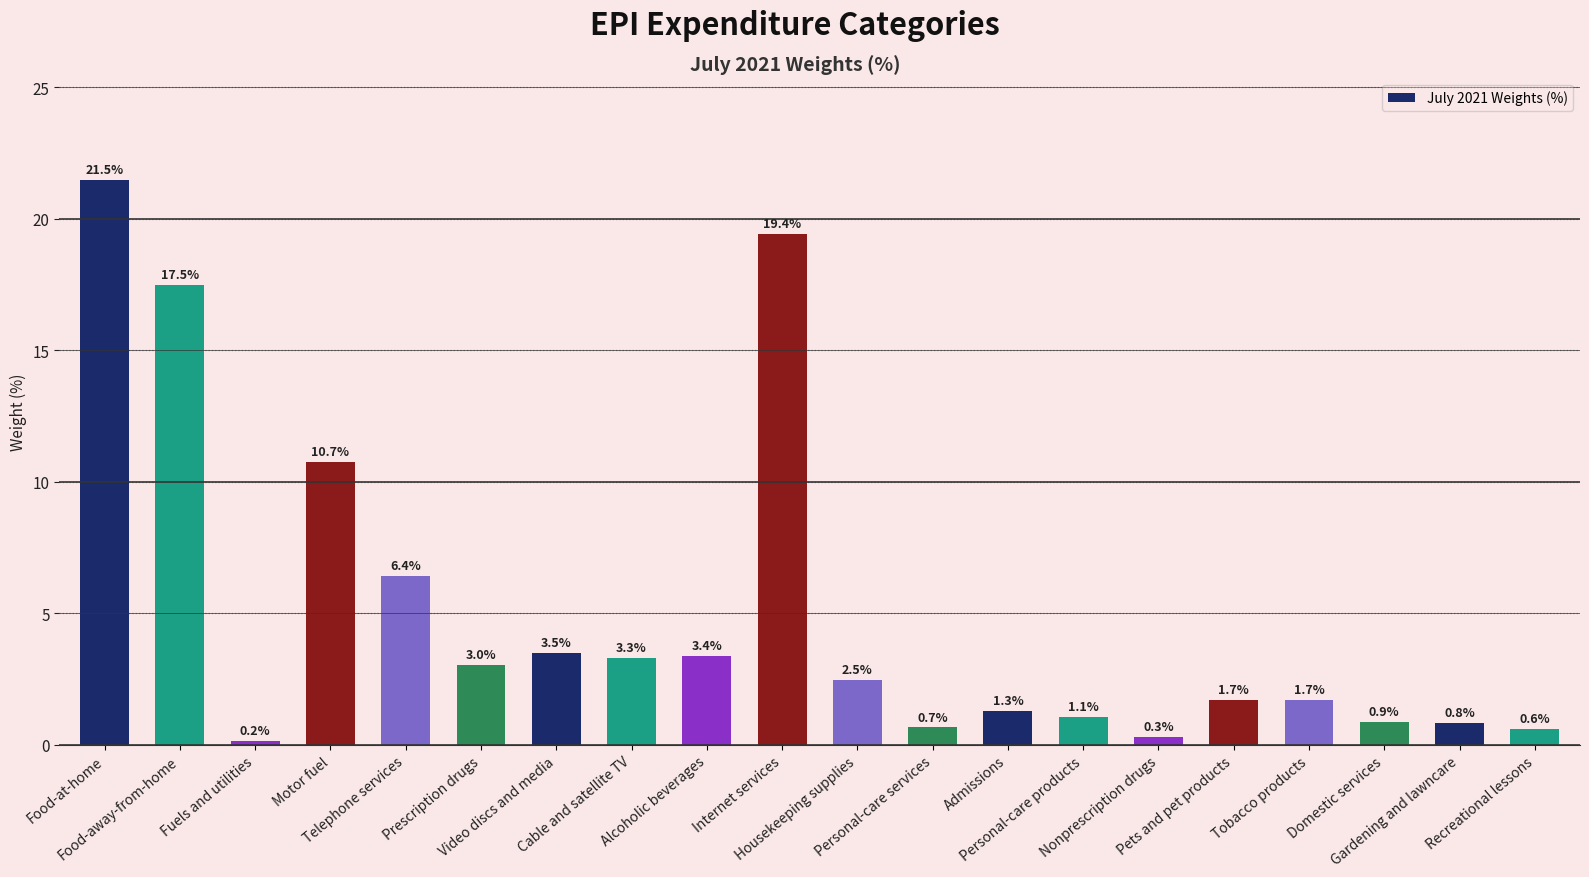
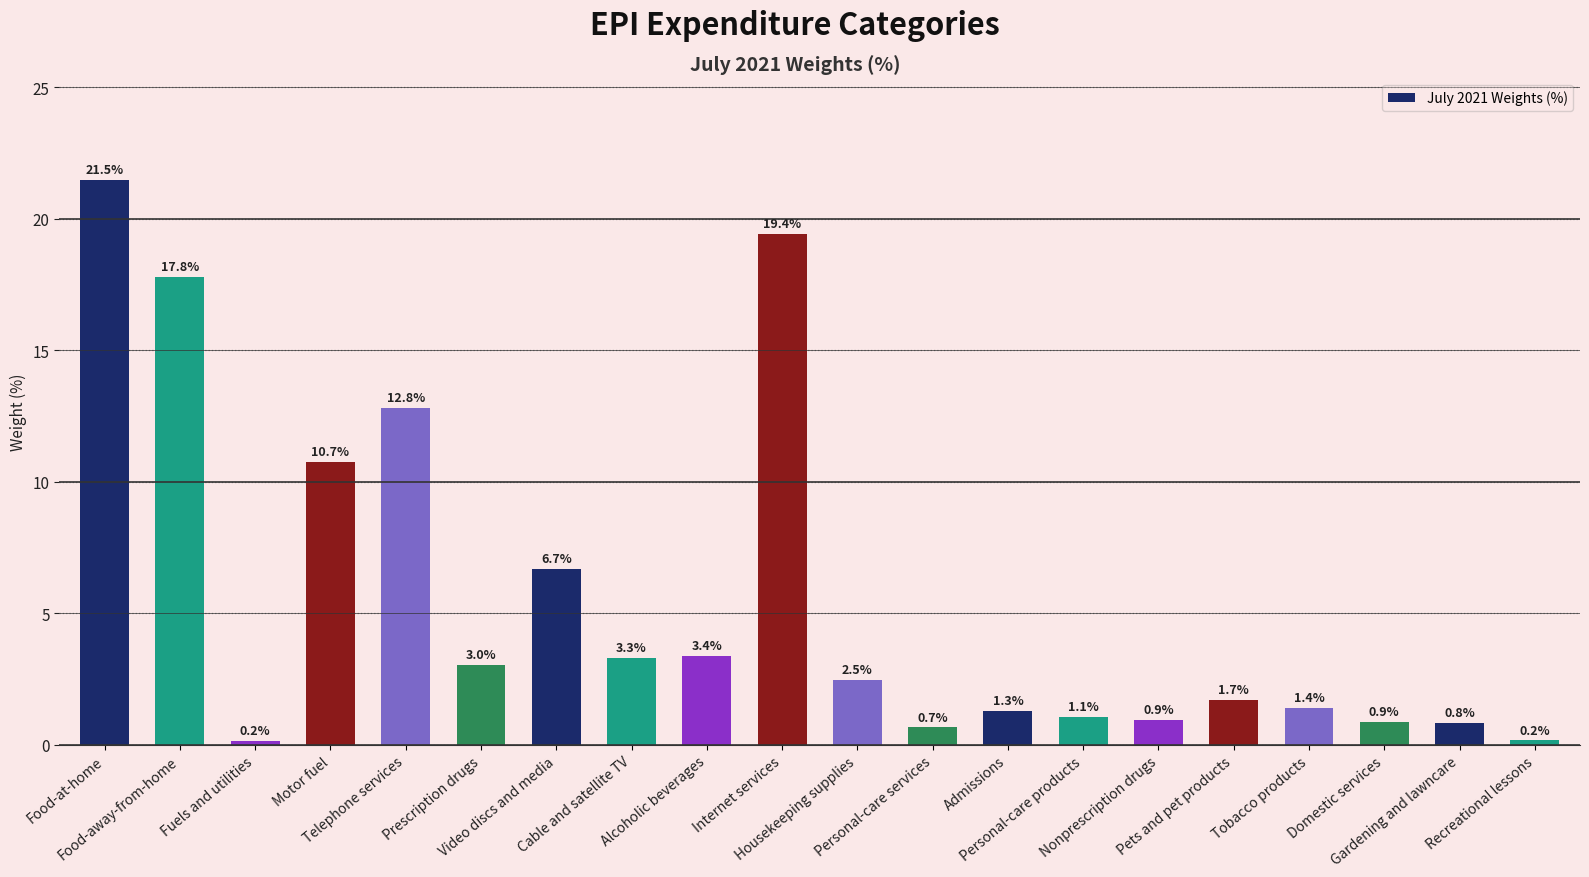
  {
    "Food-at-home": "21.5%",
-   "Food-away-from-home": "17.5%",
+   "Food-away-from-home": "17.8%",
    "Fuels and utilities": "0.2%",
    "Motor fuel": "10.7%",
-   "Telephone services": "6.4%",
+   "Telephone services": "12.8%",
    "Prescription drugs": "3.0%",
-   "Video discs and media": "3.5%",
+   "Video discs and media": "6.7%",
    "Cable and satellite TV": "3.3%",
    "Alcoholic beverages": "3.4%",
    "Internet services": "19.4%",
    "Housekeeping supplies": "2.5%",
    "Personal-care services": "0.7%",
    "Admissions": "1.3%",
    "Personal-care products": "1.1%",
-   "Nonprescription drugs": "0.3%",
+   "Nonprescription drugs": "0.9%",
    "Pets and pet products": "1.7%",
-   "Tobacco products": "1.7%",
+   "Tobacco products": "1.4%",
    "Domestic services": "0.9%",
    "Gardening and lawncare": "0.8%",
-   "Recreational lessons": "0.6%"
+   "Recreational lessons": "0.2%"
  }
